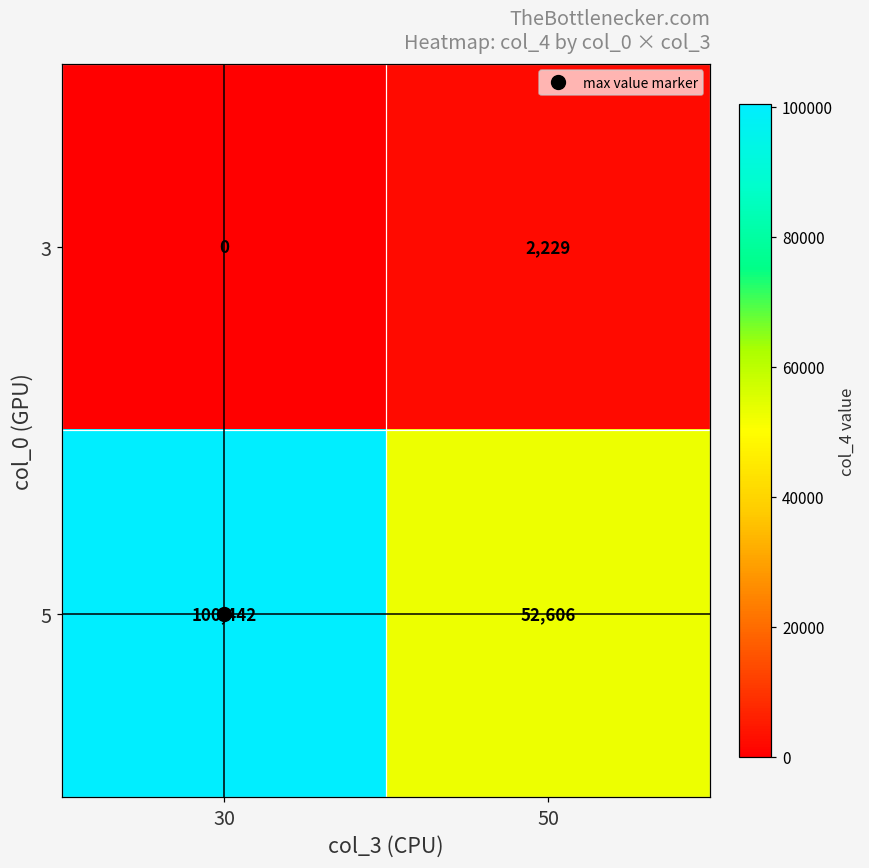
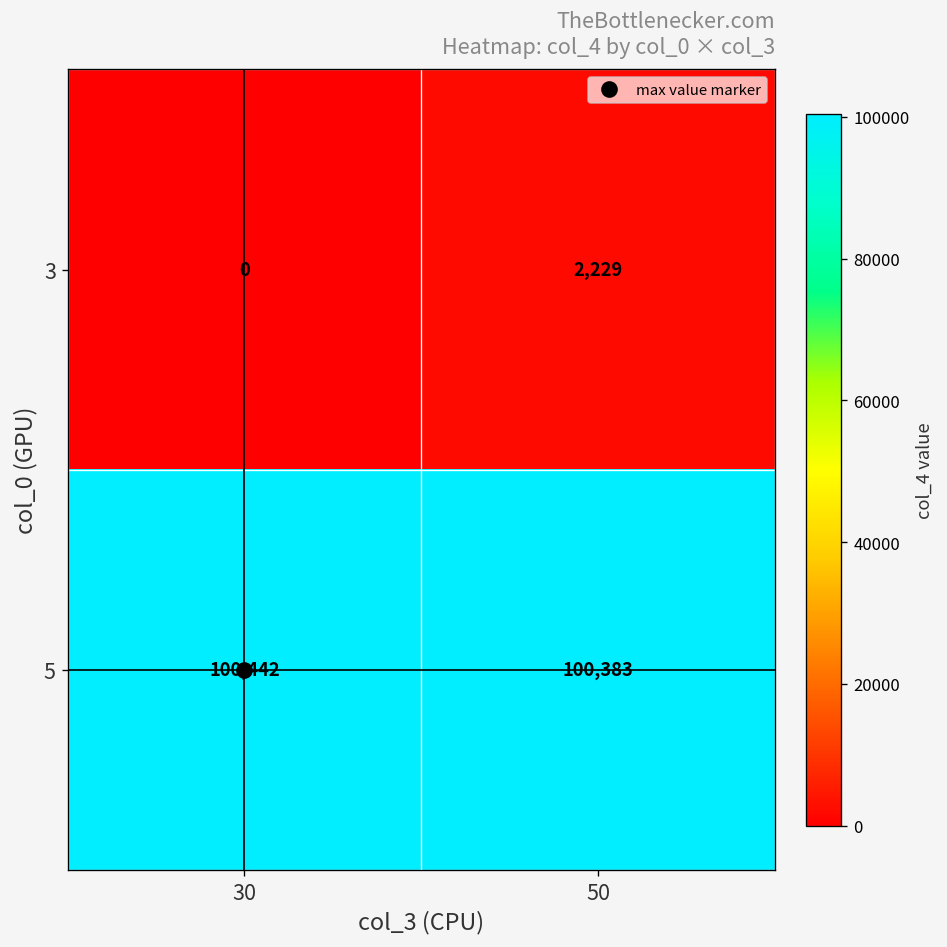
  {
    "3": {
      "30": "0",
      "50": "2,229"
    },
    "5": {
-     "50": "52,606"
+     "50": "100,383"
    }
  }
